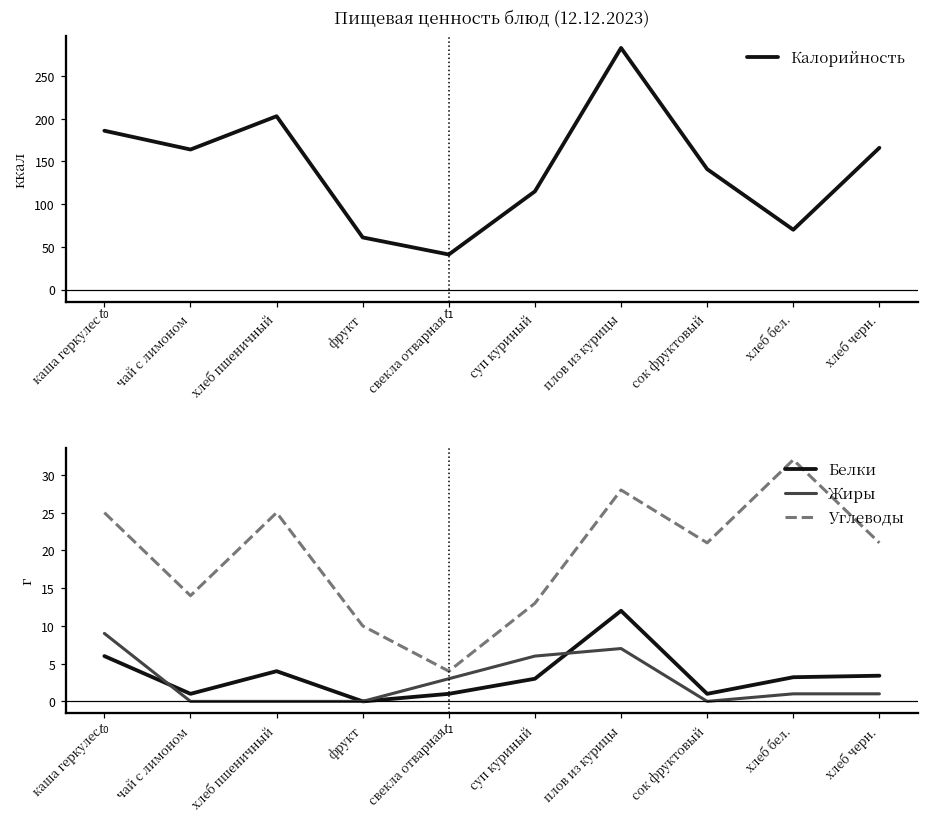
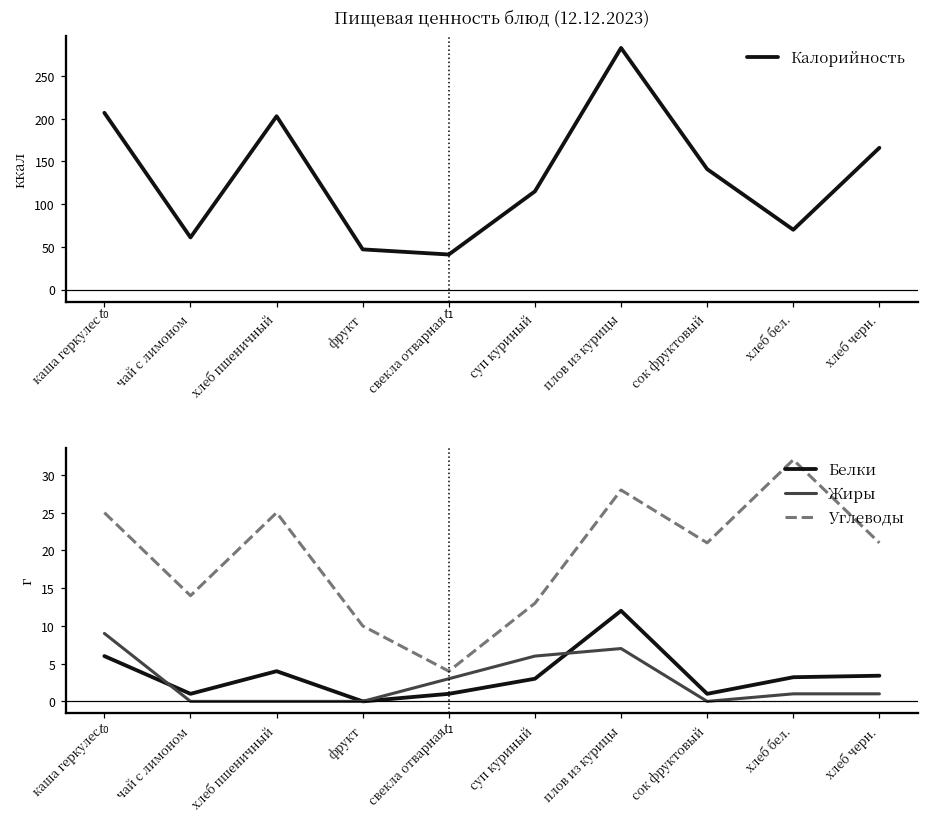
  {
    "Пищевая ценность блюд (12.12.2023)": {
-     "каша геркулес": 190,
-     "чай с лимоном": 160,
+     "каша геркулес": 210,
+     "чай с лимоном": 60,
      "хлеб пшеничный": 200,
-     "фрукт": 60,
+     "фрукт": 50,
      "свекла отварная": 40,
      "суп куриный": 120,
      "плов из курицы": 280,
      "сок фруктовый": 140,
      "хлеб бел.": 70,
      "хлеб черн.": 170
    }
  }
